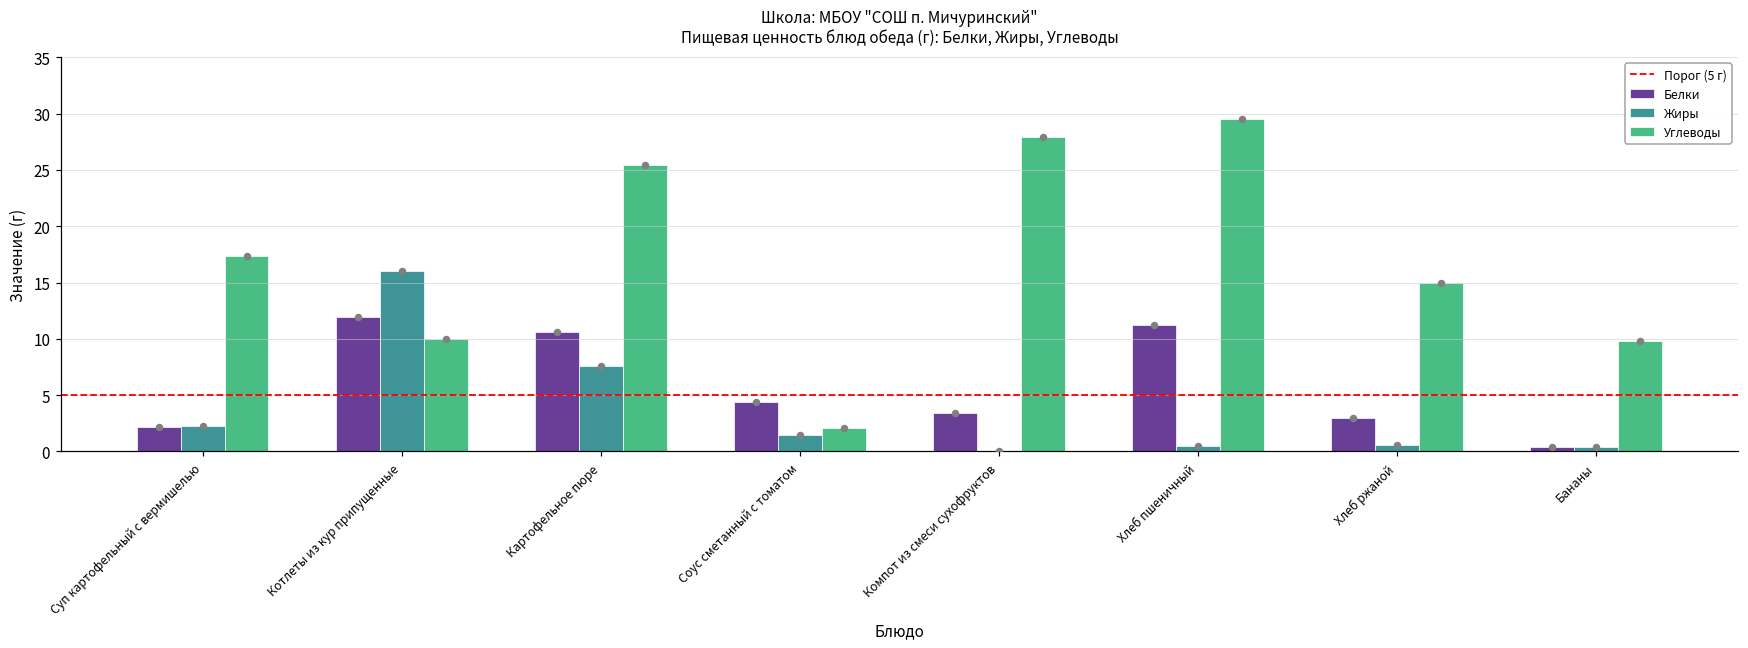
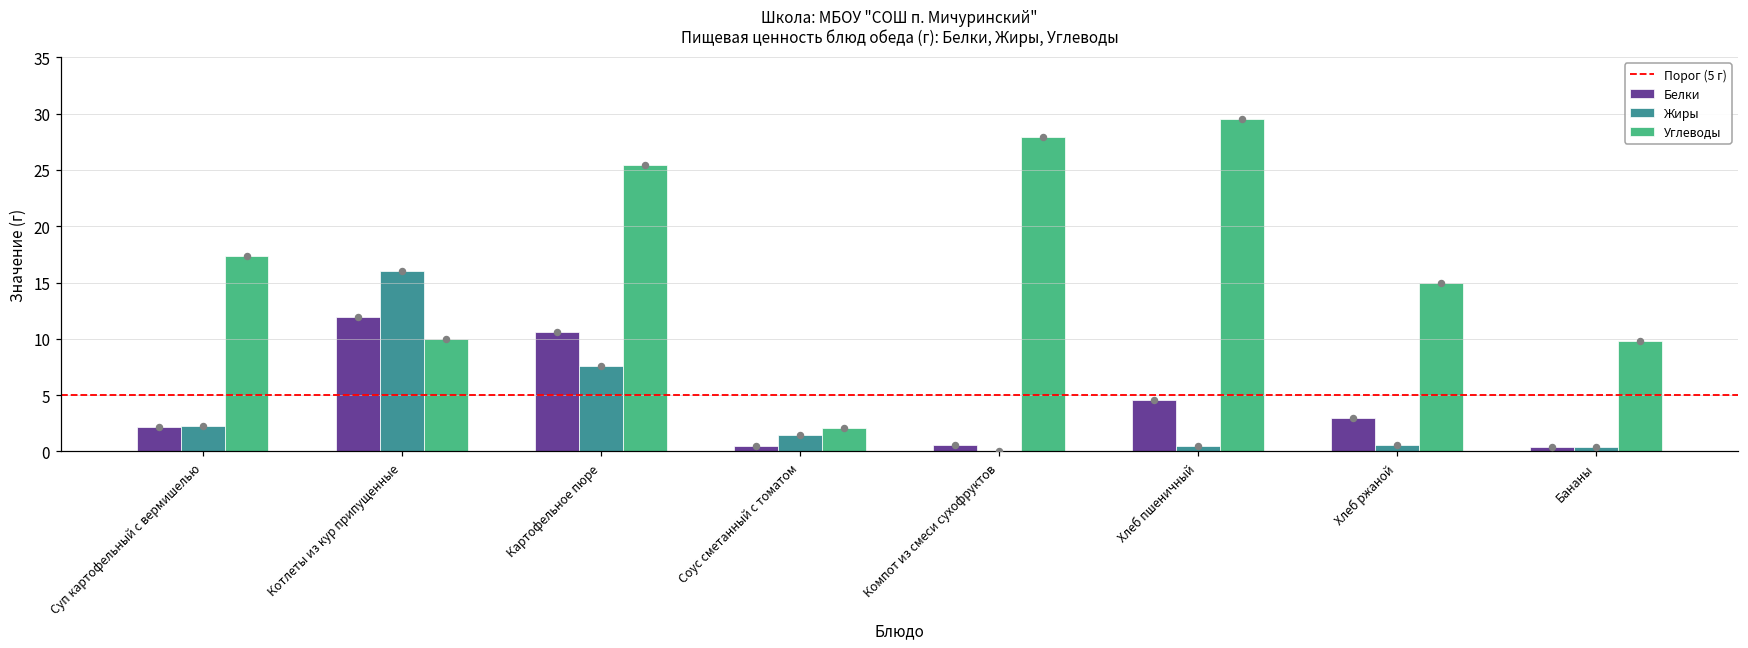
  {
    "Белки": {
      "Суп картофельный с вермишелью": 2.2,
      "Котлеты из кур припущенные": 11.9,
      "Картофельное пюре": 10.6,
-     "Соус сметанный с томатом": 4.4,
-     "Компот из смеси сухофруктов": 3.4,
-     "Хлеб пшеничный": 11.2,
+     "Соус сметанный с томатом": 0.5,
+     "Компот из смеси сухофруктов": 0.6,
+     "Хлеб пшеничный": 4.6,
      "Хлеб ржаной": 3.0,
      "Бананы": 0.4
    }
  }
